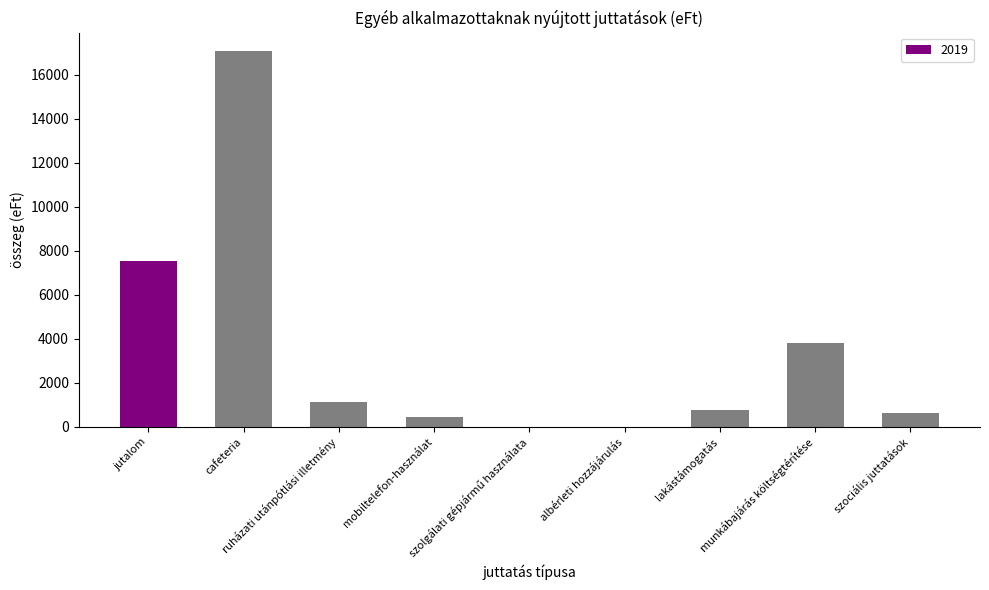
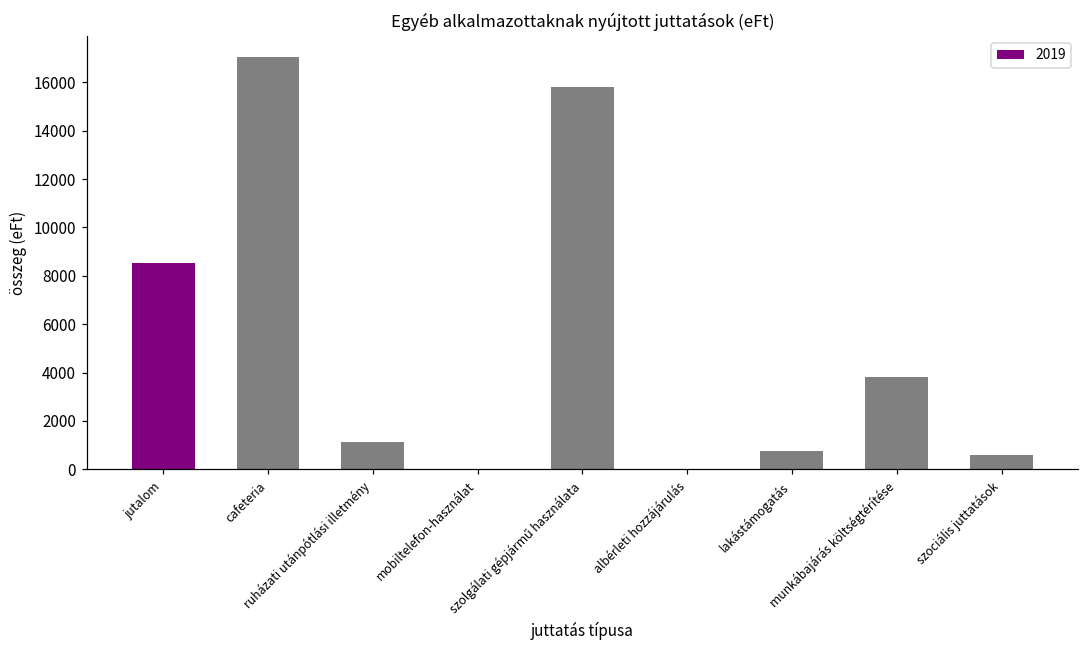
  {
-   "jutalom": 7500,
+   "jutalom": 8500,
    "cafeteria": 17100,
    "ruházati utánpótlási illetmény": 1100,
-   "mobiltelefon-használat": 400,
-   "szolgálati gépjármű használata": 0,
+   "mobiltelefon-használat": 0,
+   "szolgálati gépjármű használata": 15800,
    "albérleti hozzájárulás": 0,
    "lakástámogatás": 700,
    "munkábajárás költségtérítése": 3800,
    "szociális juttatások": 600
  }
